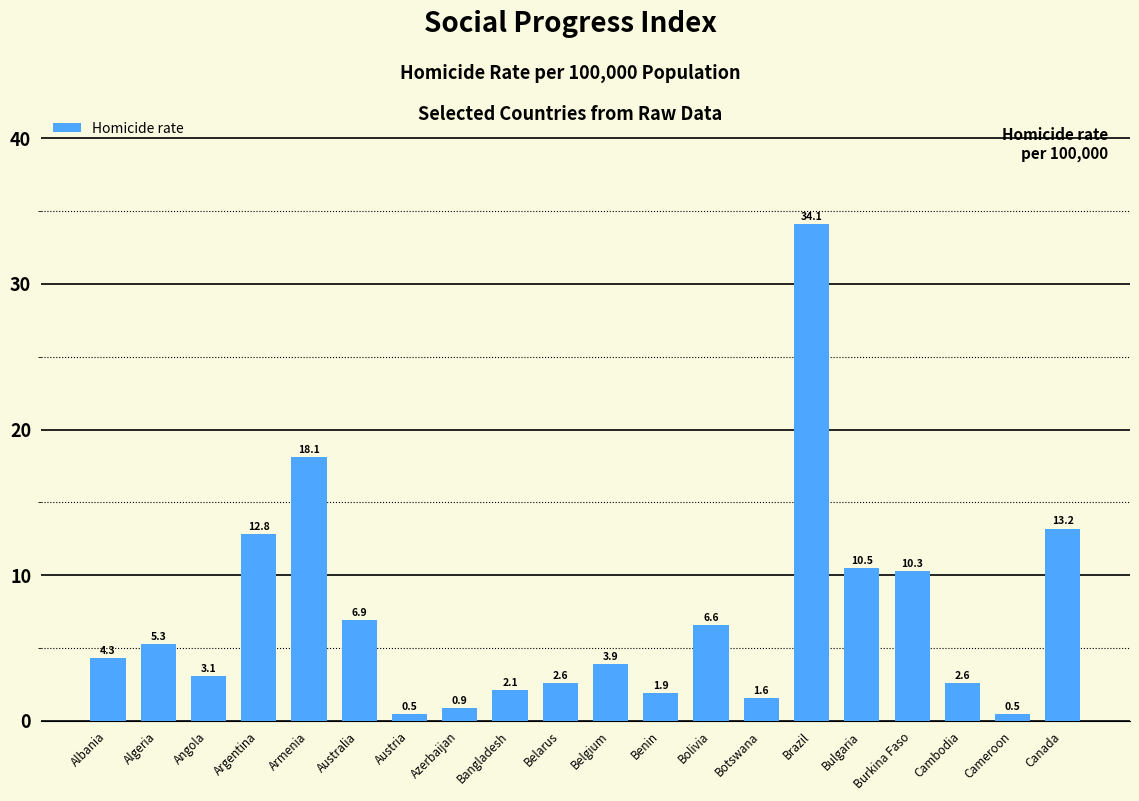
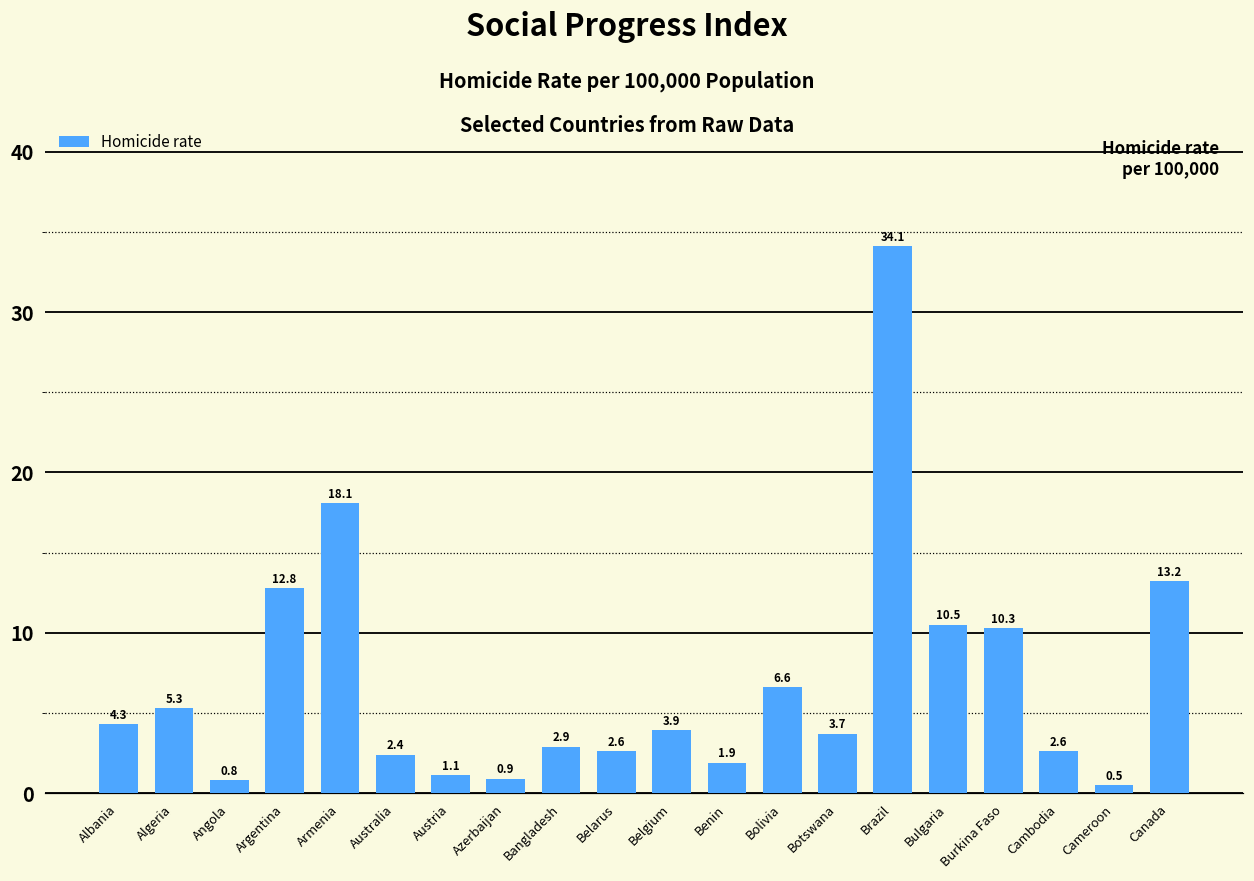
  {
    "Albania": 4.3,
    "Algeria": 5.3,
-   "Angola": 3.1,
+   "Angola": 0.8,
    "Argentina": 12.8,
    "Armenia": 18.1,
-   "Australia": 6.9,
-   "Austria": 0.5,
+   "Australia": 2.4,
+   "Austria": 1.1,
    "Azerbaijan": 0.9,
-   "Bangladesh": 2.1,
+   "Bangladesh": 2.9,
    "Belarus": 2.6,
    "Belgium": 3.9,
    "Benin": 1.9,
    "Bolivia": 6.6,
-   "Botswana": 1.6,
+   "Botswana": 3.7,
    "Brazil": 34.1,
    "Bulgaria": 10.5,
    "Burkina Faso": 10.3,
    "Cambodia": 2.6,
    "Cameroon": 0.5,
    "Canada": 13.2
  }
